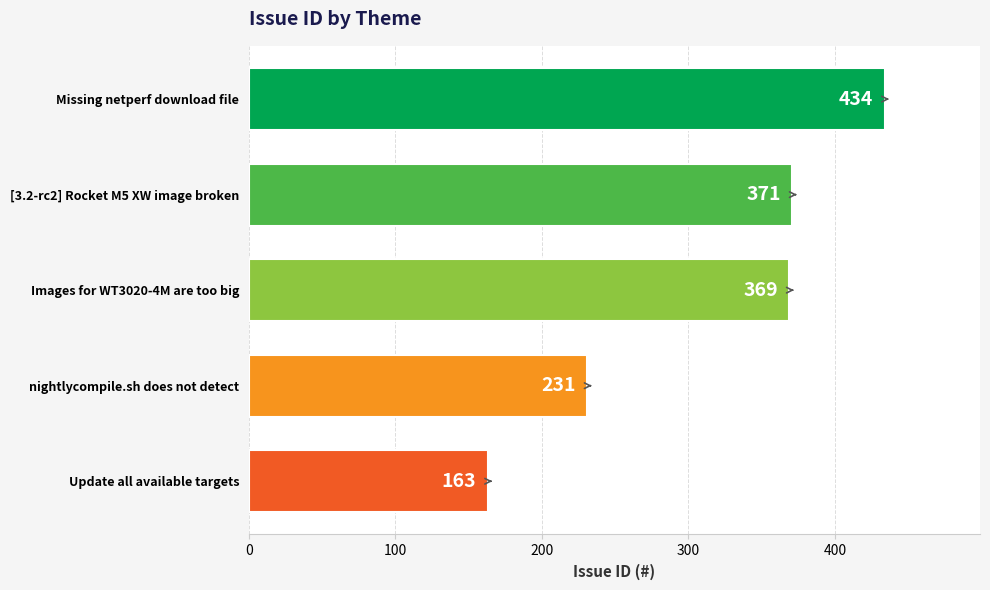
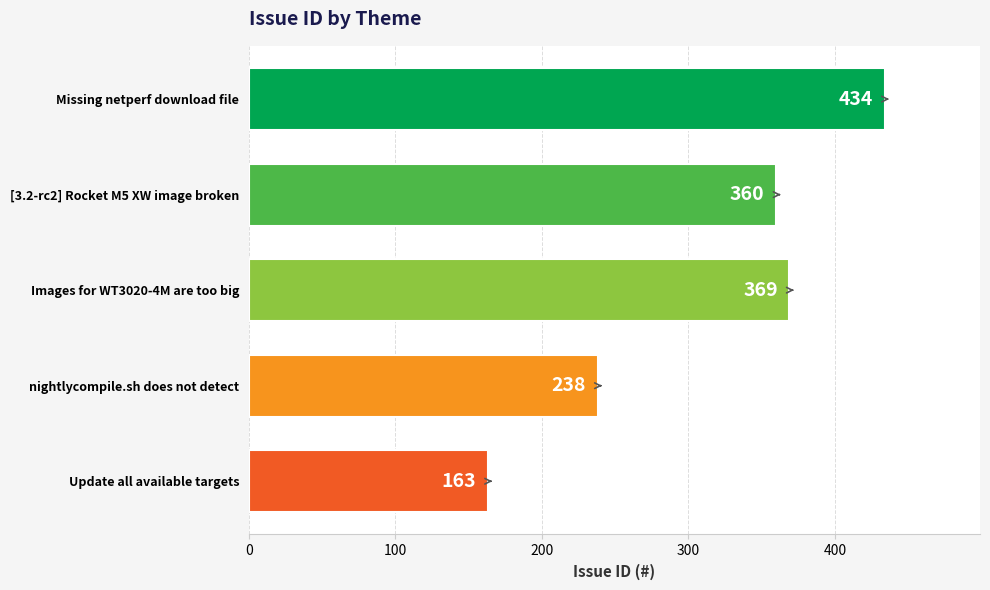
  {
    "Missing netperf download file": 434,
-   "[3.2-rc2] Rocket M5 XW image broken": 371,
+   "[3.2-rc2] Rocket M5 XW image broken": 360,
    "Images for WT3020-4M are too big": 369,
-   "nightlycompile.sh does not detect": 231,
+   "nightlycompile.sh does not detect": 238,
    "Update all available targets": 163
  }
